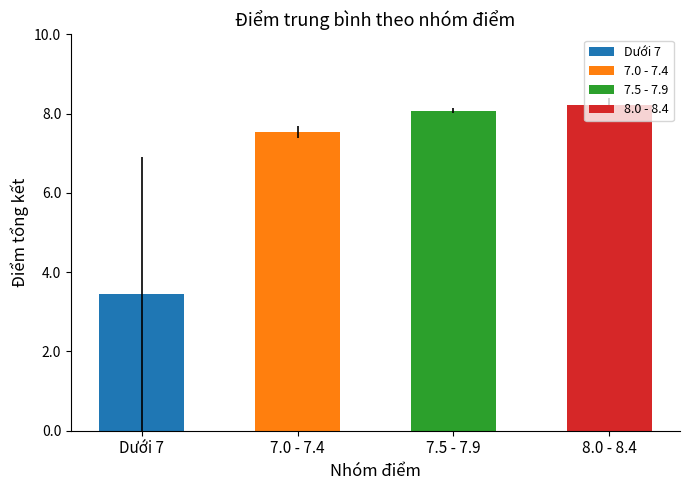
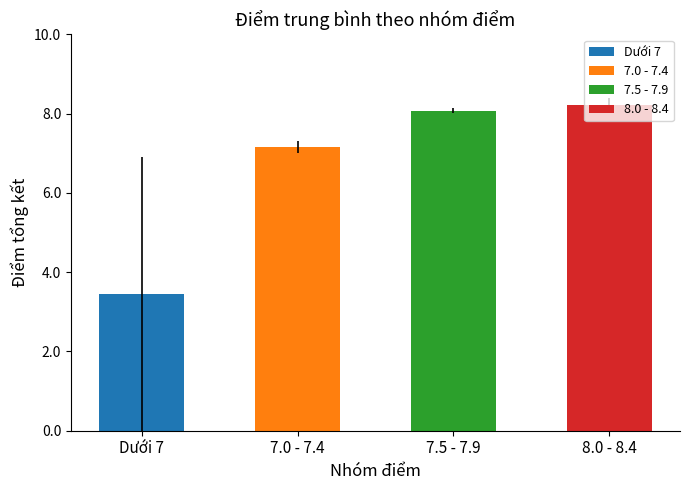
  {
    "Dưới 7": 3.5,
-   "7.0 - 7.4": 7.5,
+   "7.0 - 7.4": 7.2,
    "7.5 - 7.9": 8.1
  }
